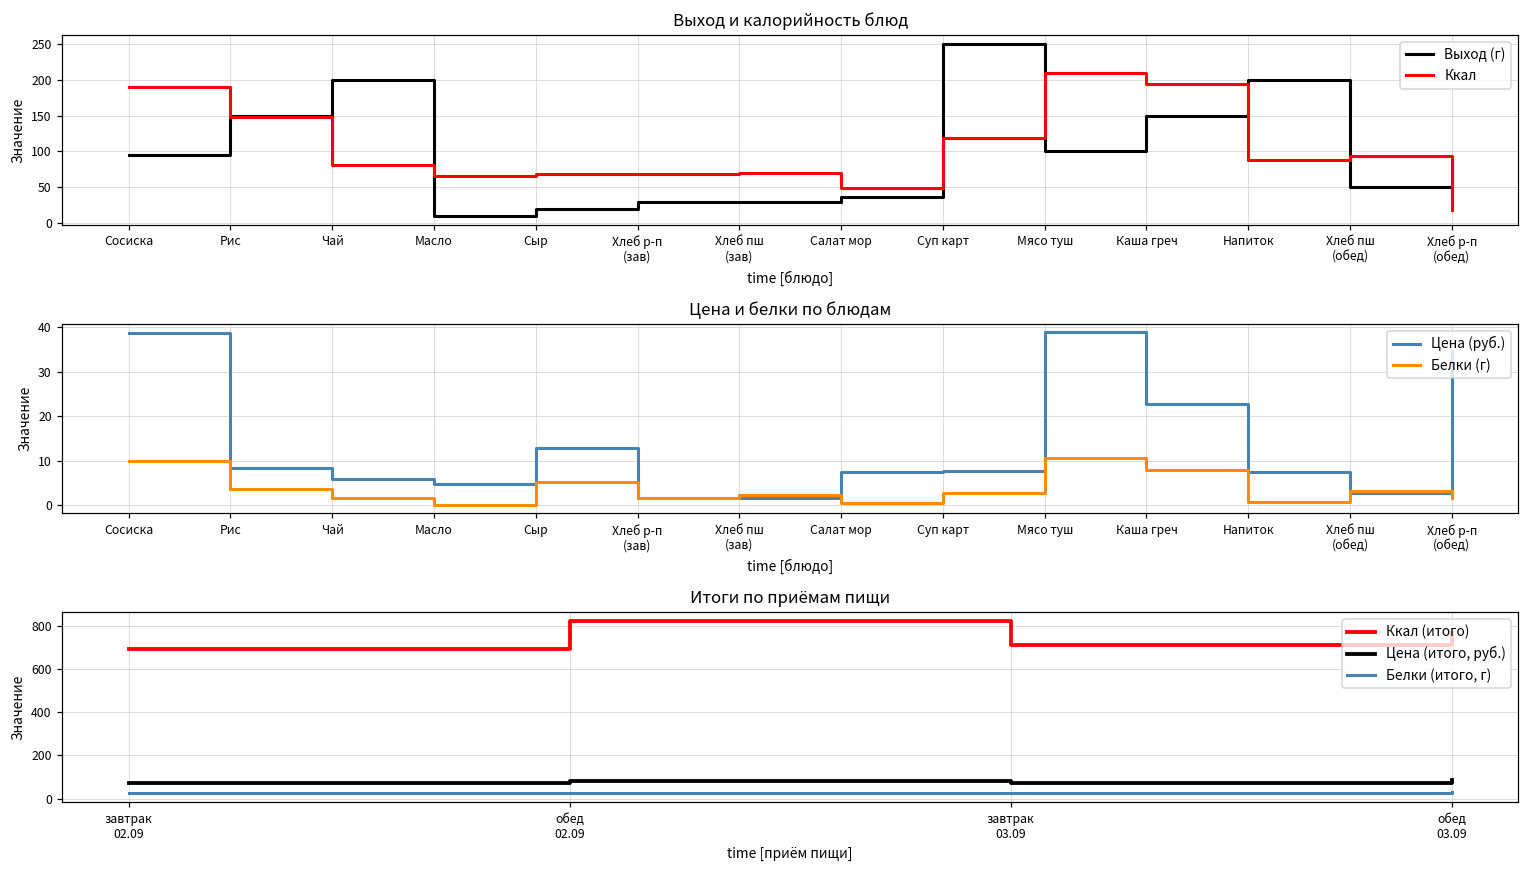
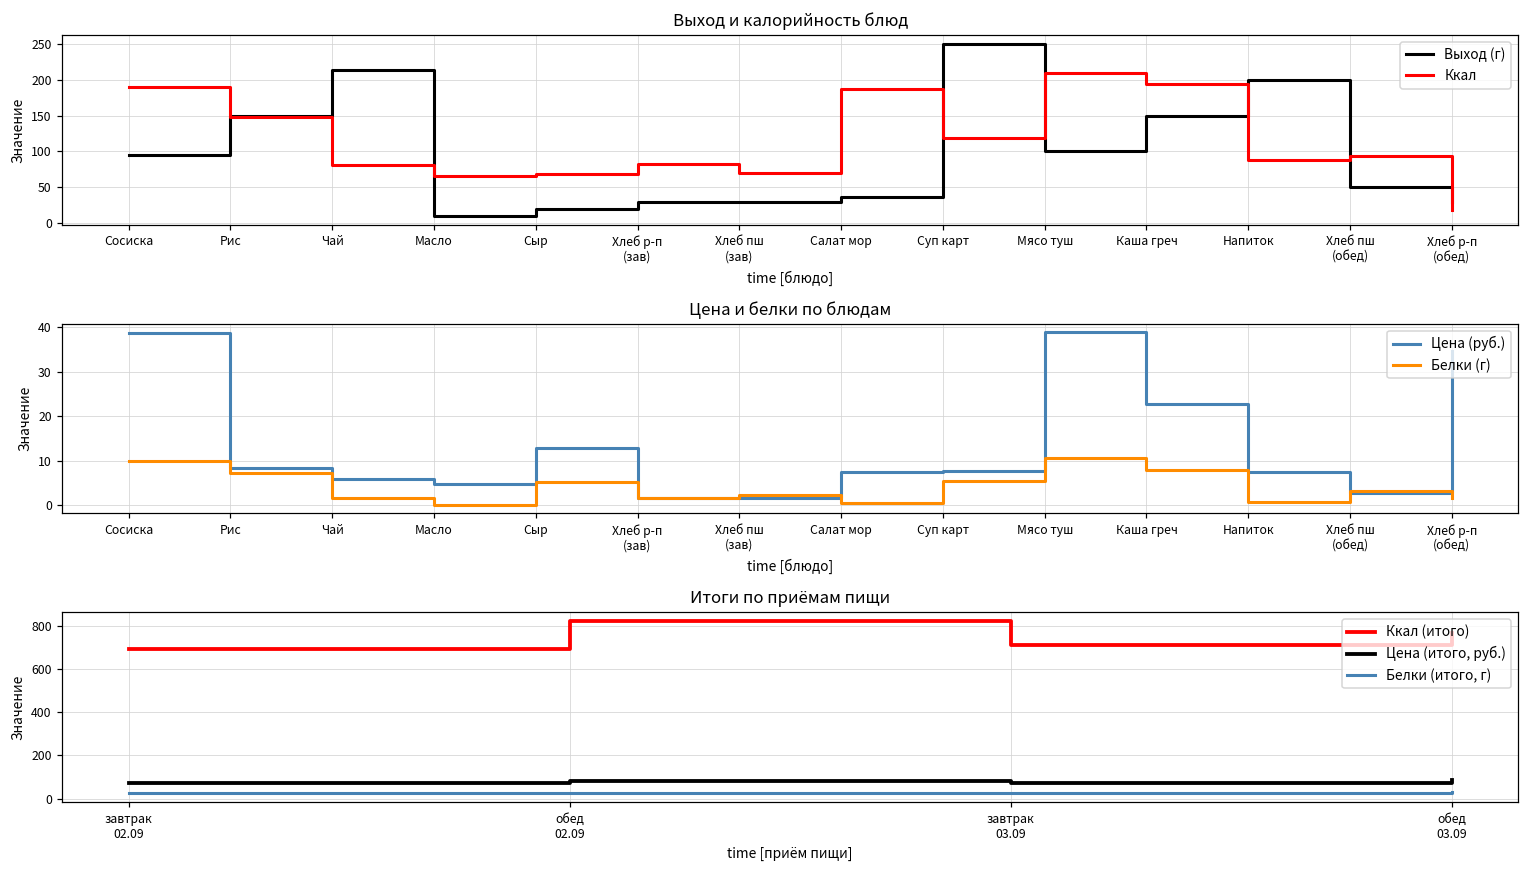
  {
    "Выход и калорийность блюд": {
      "Выход (г)": {
        "Сосиска": 100,
-       "Чай": 200,
+       "Чай": 210,
        "Масло": 10,
        "Сыр": 20,
        "Хлеб р-п (зав)": 30,
        "Хлеб пш (зав)": 30,
        "Салат мор": 40,
        "Суп карт": 250,
        "Мясо туш": 100,
        "Каша греч": 150,
        "Напиток": 200,
        "Хлеб пш (обед)": 50,
        "Хлеб р-п (обед)": 30
      },
      "Ккал": {
        "Сосиска": 190,
        "Чай": 80,
        "Масло": 70,
        "Сыр": 70,
-       "Хлеб р-п (зав)": 70,
+       "Хлеб р-п (зав)": 80,
        "Хлеб пш (зав)": 70,
-       "Салат мор": 50,
+       "Салат мор": 190,
        "Суп карт": 120,
        "Мясо туш": 210,
        "Каша греч": 190,
        "Напиток": 90,
        "Хлеб пш (обед)": 90,
        "Хлеб р-п (обед)": 20
      }
    },
    "Цена и белки по блюдам": {
      "Цена (руб.)": {
        "Сосиска": 39,
        "Рис": 8,
        "Чай": 6,
        "Масло": 5,
        "Сыр": 13,
        "Хлеб пш (зав)": 2,
        "Салат мор": 7,
        "Суп карт": 8,
        "Мясо туш": 39,
        "Каша греч": 23,
        "Напиток": 8
      },
      "Белки (г)": {
        "Сосиска": 10,
-       "Рис": 4,
+       "Рис": 7,
        "Чай": 2,
        "Масло": 0,
        "Сыр": 5,
        "Хлеб пш (зав)": 2,
        "Салат мор": 1,
-       "Суп карт": 3,
+       "Суп карт": 5,
        "Мясо туш": 11,
        "Каша греч": 8,
        "Напиток": 1,
        "Хлеб р-п (обед)": 2
      }
    },
    "Итоги по приёмам пищи": {
      "Ккал (итого)": {
        "завтрак 02.09": 690,
        "обед 02.09": 820,
        "завтрак 03.09": 710
      },
      "Цена (итого, руб.)": {
        "завтрак 02.09": 70,
        "обед 02.09": 80,
        "завтрак 03.09": 70,
        "обед 03.09": 90
      },
      "Белки (итого, г)": {
        "завтрак 02.09": 20,
        "обед 02.09": 30,
        "завтрак 03.09": 30,
        "обед 03.09": 30
      }
    }
  }
